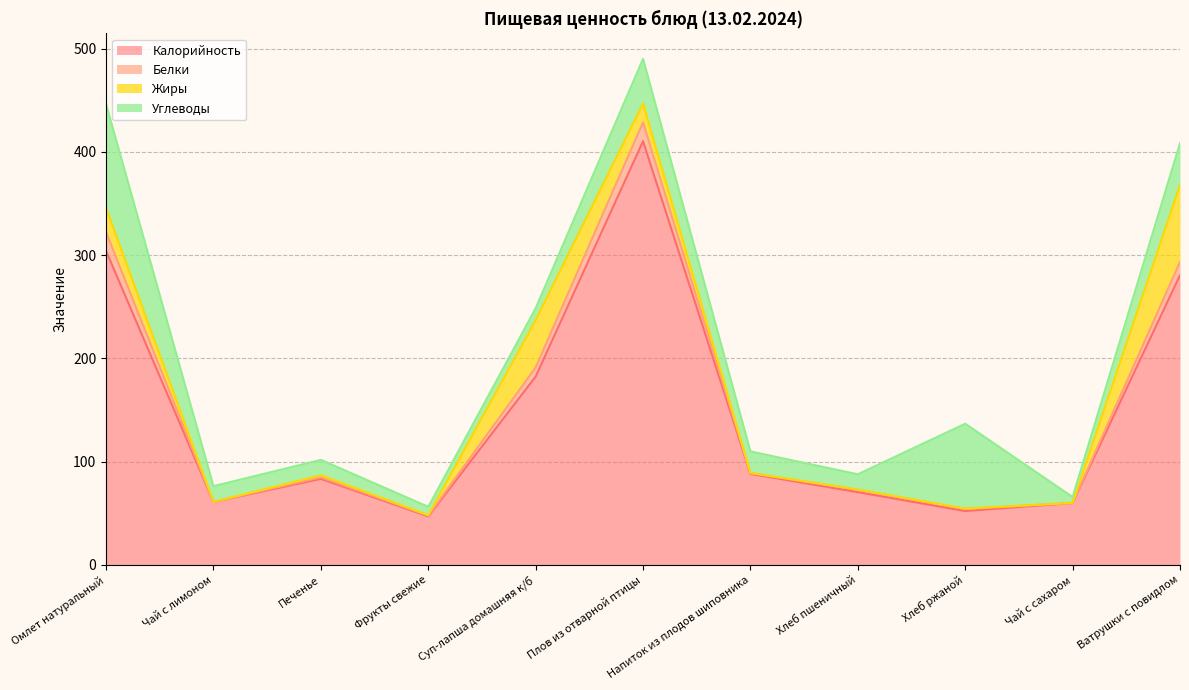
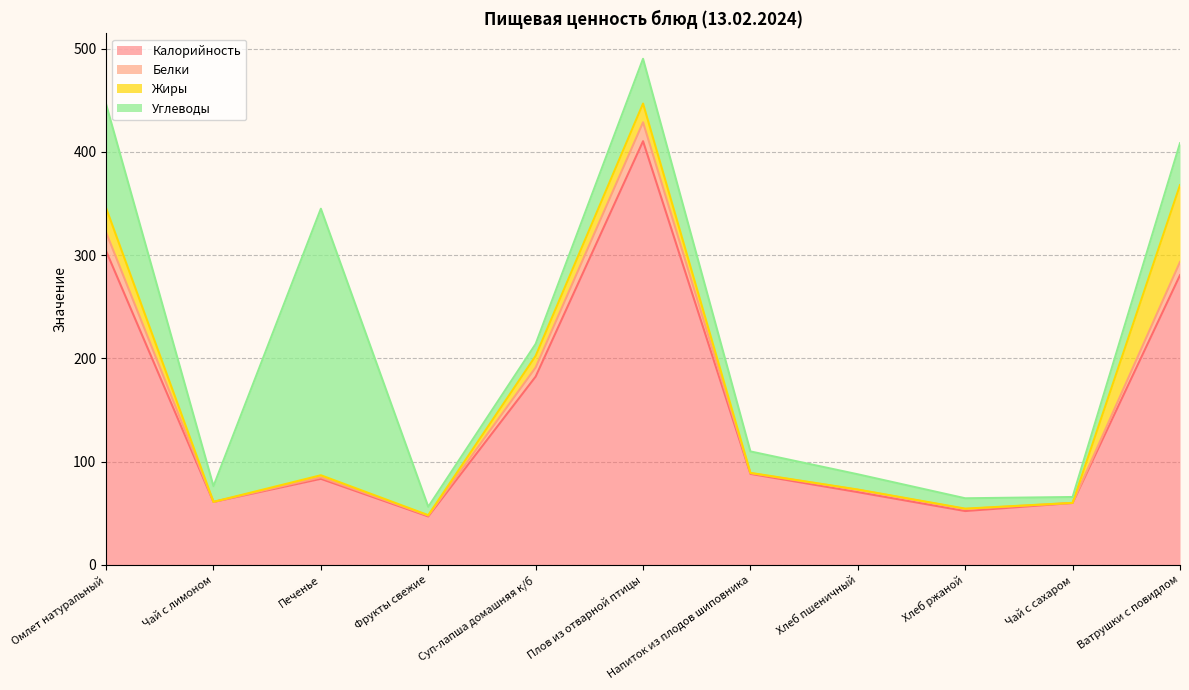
  {
    "Жиры": {
      "Омлет натуральный": 24,
-     "Суп-лапша домашняя к/б": 46,
+     "Суп-лапша домашняя к/б": 11,
      "Плов из отварной птицы": 18,
      "Ватрушки с повидлом": 74
    },
    "Углеводы": {
      "Омлет натуральный": 101,
      "Чай с лимоном": 15,
-     "Печенье": 15,
+     "Печенье": 258,
      "Фрукты свежие": 8,
      "Суп-лапша домашняя к/б": 12,
      "Плов из отварной птицы": 43,
      "Напиток из плодов шиповника": 21,
      "Хлеб пшеничный": 15,
-     "Хлеб ржаной": 82,
+     "Хлеб ржаной": 10,
      "Чай с сахаром": 6,
      "Ватрушки с повидлом": 41
    }
  }
